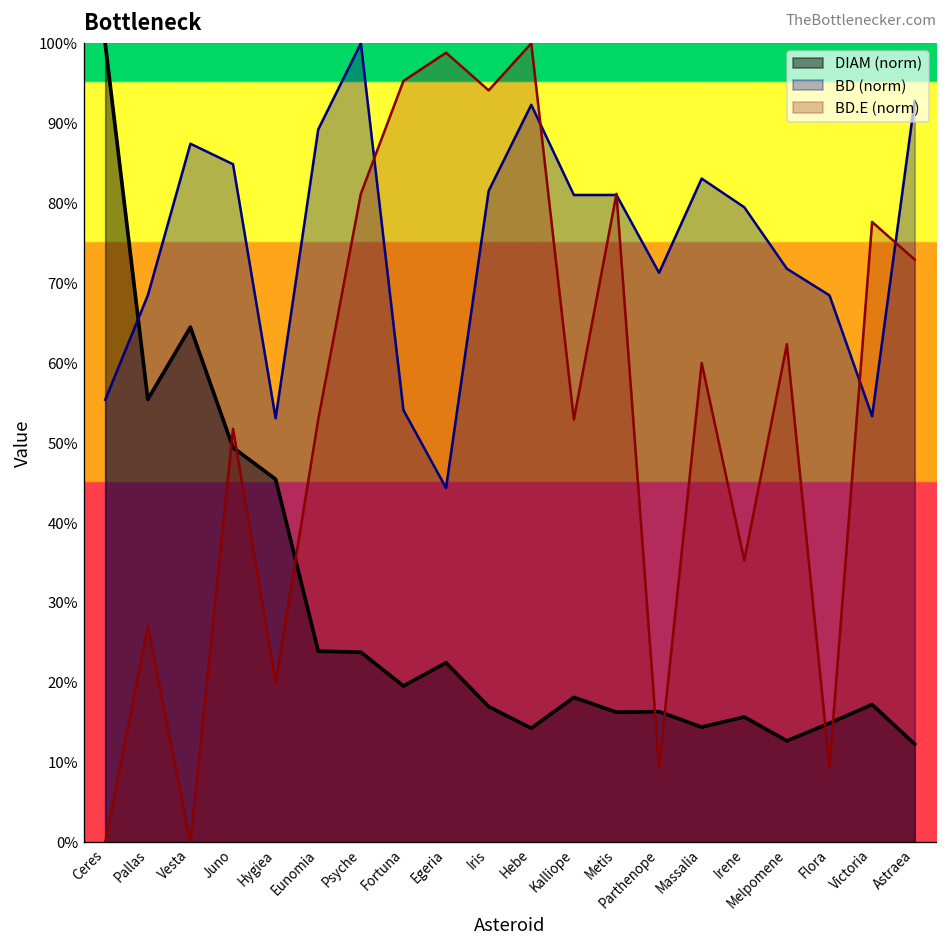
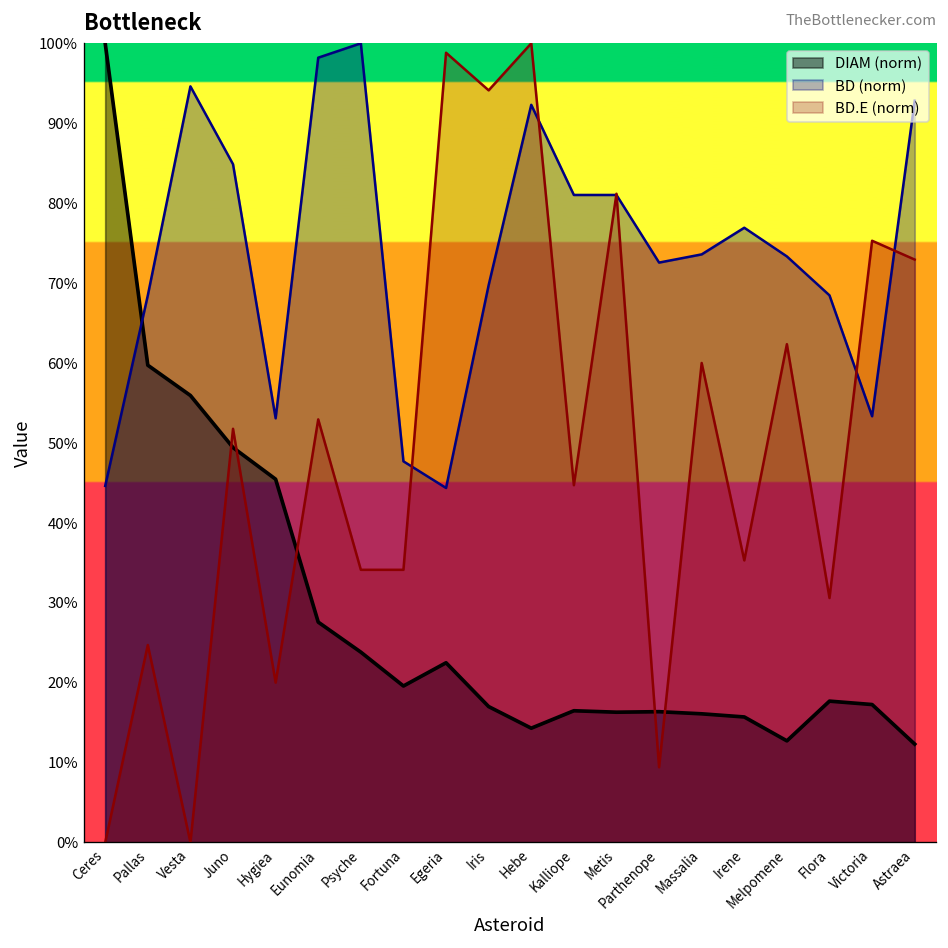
  {
    "DIAM (norm)": {
      "Ceres": "100%",
-     "Pallas": "55%",
-     "Vesta": "64%",
+     "Pallas": "60%",
+     "Vesta": "56%",
      "Juno": "49%",
      "Hygiea": "45%",
-     "Eunomia": "24%",
+     "Eunomia": "28%",
      "Psyche": "24%",
      "Fortuna": "20%",
      "Egeria": "22%",
      "Iris": "17%",
      "Hebe": "14%",
-     "Kalliope": "18%",
+     "Kalliope": "16%",
      "Metis": "16%",
      "Parthenope": "16%",
-     "Massalia": "14%",
+     "Massalia": "16%",
      "Irene": "16%",
      "Melpomene": "13%",
-     "Flora": "15%",
+     "Flora": "18%",
      "Victoria": "17%",
      "Astraea": "12%"
    },
    "BD (norm)": {
-     "Ceres": "55%",
+     "Ceres": "45%",
      "Pallas": "68%",
-     "Vesta": "87%",
+     "Vesta": "95%",
      "Juno": "85%",
      "Hygiea": "53%",
-     "Eunomia": "89%",
+     "Eunomia": "98%",
      "Psyche": "100%",
-     "Fortuna": "54%",
+     "Fortuna": "48%",
      "Egeria": "44%",
-     "Iris": "82%",
+     "Iris": "70%",
      "Hebe": "92%",
      "Kalliope": "81%",
-     "Parthenope": "71%",
-     "Massalia": "83%",
-     "Irene": "79%",
-     "Melpomene": "72%",
+     "Parthenope": "73%",
+     "Massalia": "74%",
+     "Irene": "77%",
+     "Melpomene": "73%",
      "Flora": "68%",
      "Victoria": "53%"
    },
    "BD.E (norm)": {
      "Ceres": "0%",
-     "Pallas": "27%",
+     "Pallas": "25%",
      "Vesta": "0%",
      "Juno": "52%",
      "Hygiea": "20%",
      "Eunomia": "53%",
-     "Psyche": "81%",
-     "Fortuna": "95%",
+     "Psyche": "34%",
+     "Fortuna": "34%",
      "Egeria": "99%",
      "Iris": "94%",
      "Hebe": "100%",
-     "Kalliope": "53%",
+     "Kalliope": "45%",
      "Parthenope": "9%",
      "Massalia": "60%",
      "Irene": "35%",
      "Melpomene": "62%",
-     "Flora": "9%",
-     "Victoria": "78%",
+     "Flora": "31%",
+     "Victoria": "75%",
      "Astraea": "73%"
    }
  }
